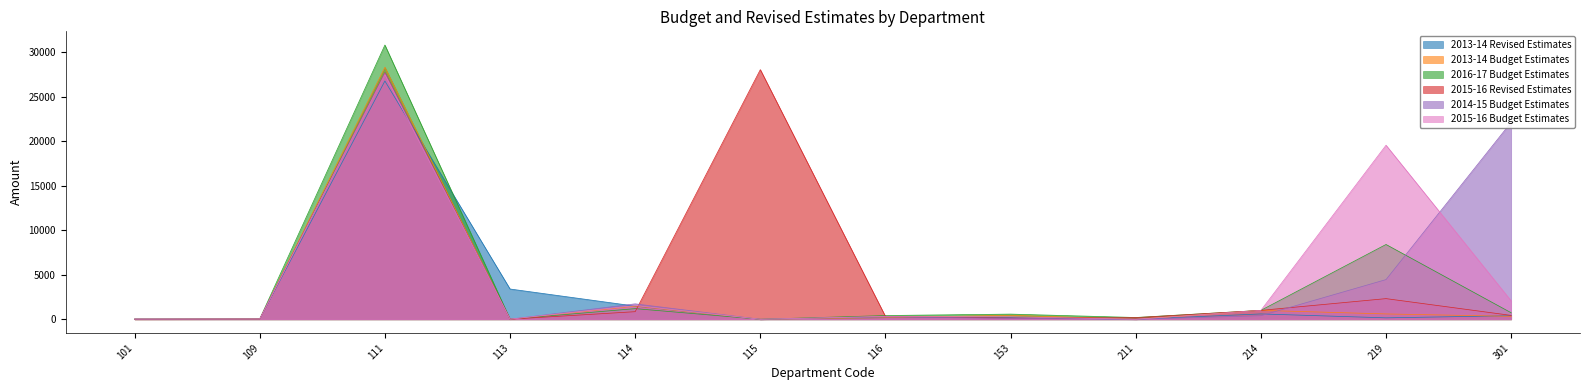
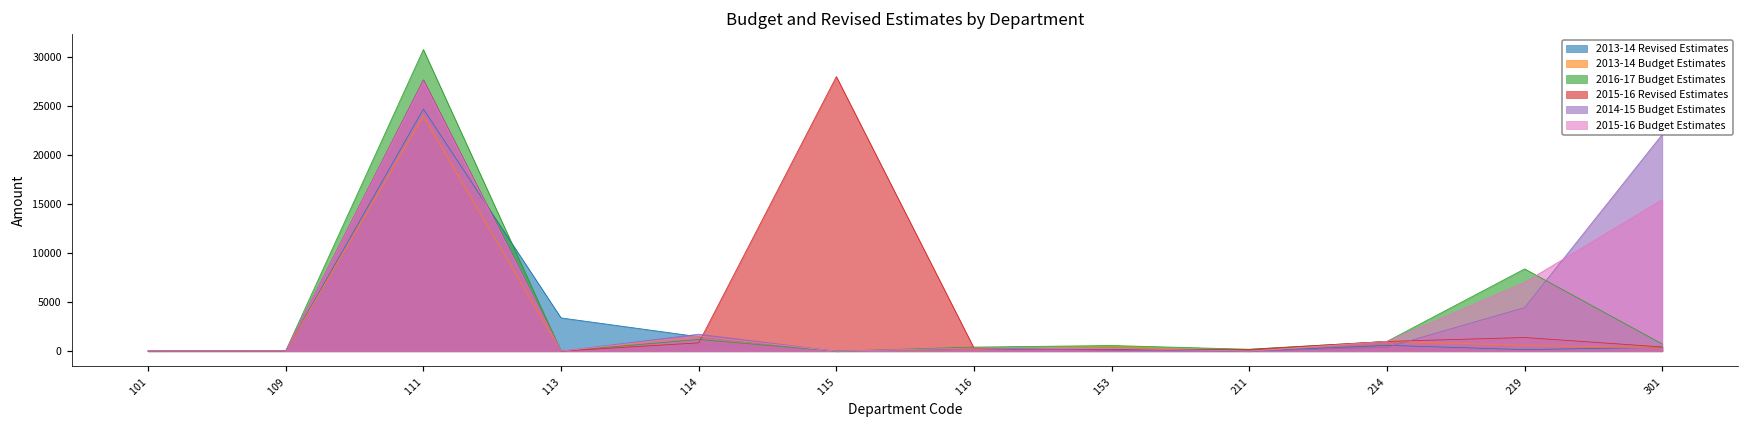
  {
    "2013-14 Revised Estimates": {
-     "111": 27000,
+     "111": 25000,
      "113": 3000,
      "219": 0
    },
    "2013-14 Budget Estimates": {
-     "111": 28000,
+     "111": 24000,
      "219": 1000
    },
    "2016-17 Budget Estimates": {
      "111": 31000,
      "219": 8000,
      "301": 1000
    },
    "2015-16 Revised Estimates": {
      "114": 1000,
      "115": 28000,
-     "219": 2000
+     "219": 1000
    },
    "2014-15 Budget Estimates": {
      "219": 4000
    },
    "2015-16 Budget Estimates": {
-     "219": 20000,
-     "301": 2000
+     "219": 7000,
+     "301": 15000
    }
  }
